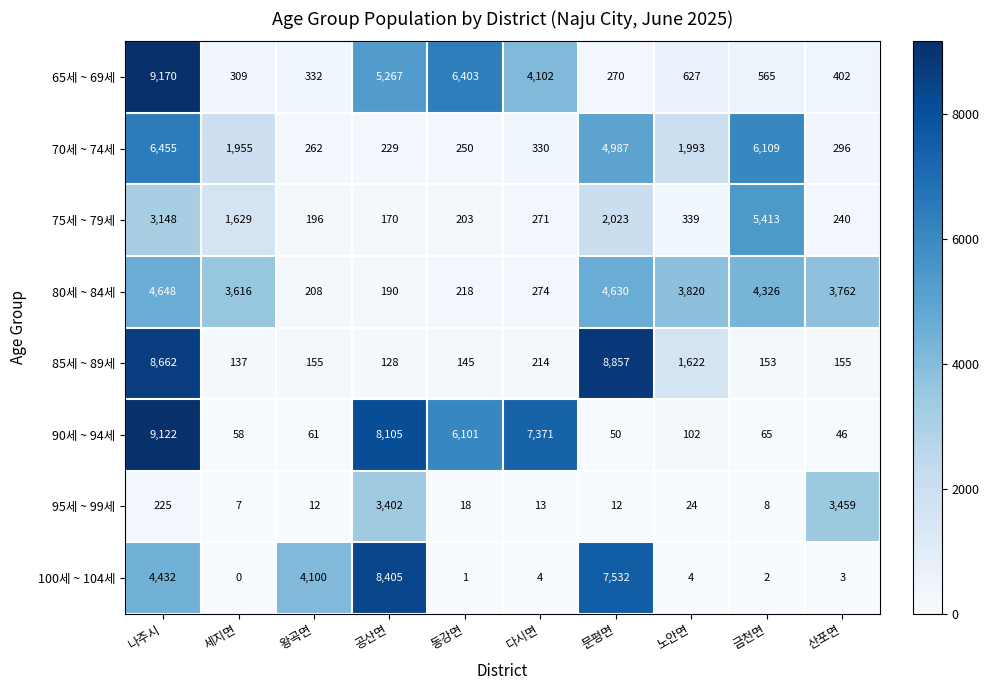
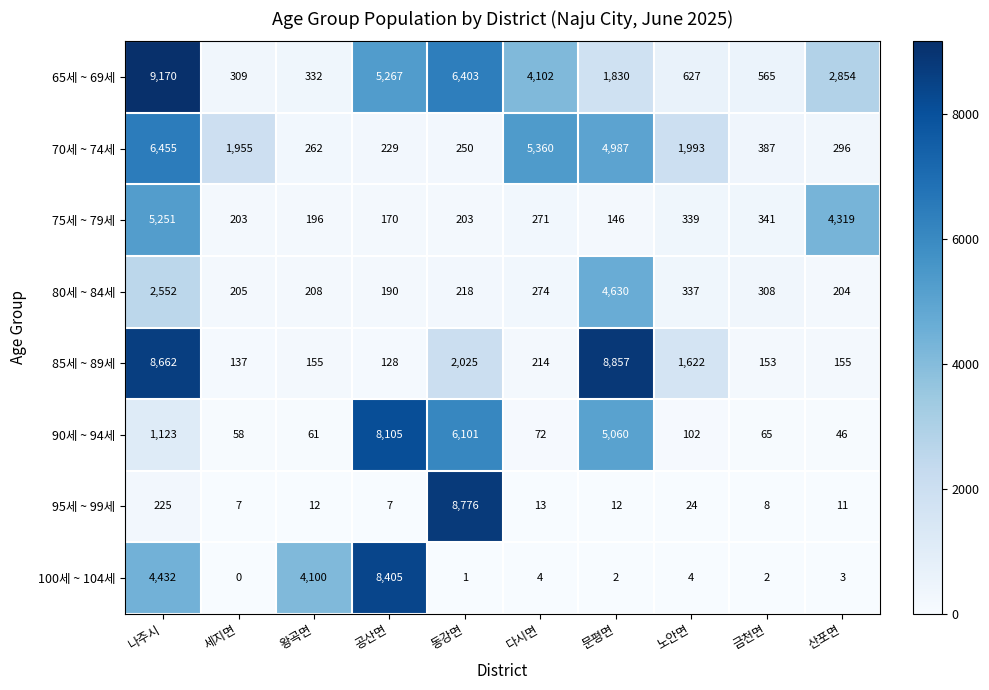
  {
    "65세 ~ 69세": {
      "나주시": "9,170",
      "세지면": "309",
      "왕곡면": "332",
      "공산면": "5,267",
      "동강면": "6,403",
      "다시면": "4,102",
-     "문평면": "270",
+     "문평면": "1,830",
      "노안면": "627",
      "금천면": "565",
-     "산포면": "402"
+     "산포면": "2,854"
    },
    "70세 ~ 74세": {
      "나주시": "6,455",
      "세지면": "1,955",
      "왕곡면": "262",
      "공산면": "229",
      "동강면": "250",
-     "다시면": "330",
+     "다시면": "5,360",
      "문평면": "4,987",
      "노안면": "1,993",
-     "금천면": "6,109",
+     "금천면": "387",
      "산포면": "296"
    },
    "75세 ~ 79세": {
-     "나주시": "3,148",
-     "세지면": "1,629",
+     "나주시": "5,251",
+     "세지면": "203",
      "왕곡면": "196",
      "공산면": "170",
      "동강면": "203",
      "다시면": "271",
-     "문평면": "2,023",
+     "문평면": "146",
      "노안면": "339",
-     "금천면": "5,413",
-     "산포면": "240"
+     "금천면": "341",
+     "산포면": "4,319"
    },
    "80세 ~ 84세": {
-     "나주시": "4,648",
-     "세지면": "3,616",
+     "나주시": "2,552",
+     "세지면": "205",
      "왕곡면": "208",
      "공산면": "190",
      "동강면": "218",
      "다시면": "274",
      "문평면": "4,630",
-     "노안면": "3,820",
-     "금천면": "4,326",
-     "산포면": "3,762"
+     "노안면": "337",
+     "금천면": "308",
+     "산포면": "204"
    },
    "85세 ~ 89세": {
      "나주시": "8,662",
      "세지면": "137",
      "왕곡면": "155",
      "공산면": "128",
-     "동강면": "145",
+     "동강면": "2,025",
      "다시면": "214",
      "문평면": "8,857",
      "노안면": "1,622",
      "금천면": "153",
      "산포면": "155"
    },
    "90세 ~ 94세": {
-     "나주시": "9,122",
+     "나주시": "1,123",
      "세지면": "58",
      "왕곡면": "61",
      "공산면": "8,105",
      "동강면": "6,101",
-     "다시면": "7,371",
-     "문평면": "50",
+     "다시면": "72",
+     "문평면": "5,060",
      "노안면": "102",
      "금천면": "65",
      "산포면": "46"
    },
    "95세 ~ 99세": {
      "나주시": "225",
      "세지면": "7",
      "왕곡면": "12",
-     "공산면": "3,402",
-     "동강면": "18",
+     "공산면": "7",
+     "동강면": "8,776",
      "다시면": "13",
      "문평면": "12",
      "노안면": "24",
      "금천면": "8",
-     "산포면": "3,459"
+     "산포면": "11"
    },
    "100세 ~ 104세": {
      "나주시": "4,432",
      "세지면": "0",
      "왕곡면": "4,100",
      "공산면": "8,405",
      "동강면": "1",
      "다시면": "4",
-     "문평면": "7,532",
+     "문평면": "2",
      "노안면": "4",
      "금천면": "2",
      "산포면": "3"
    }
  }
